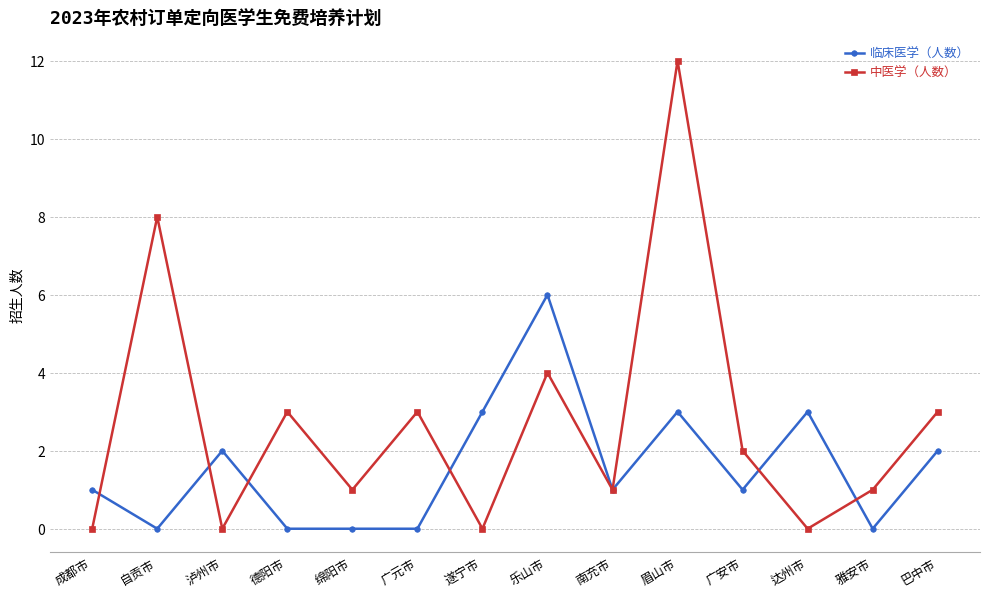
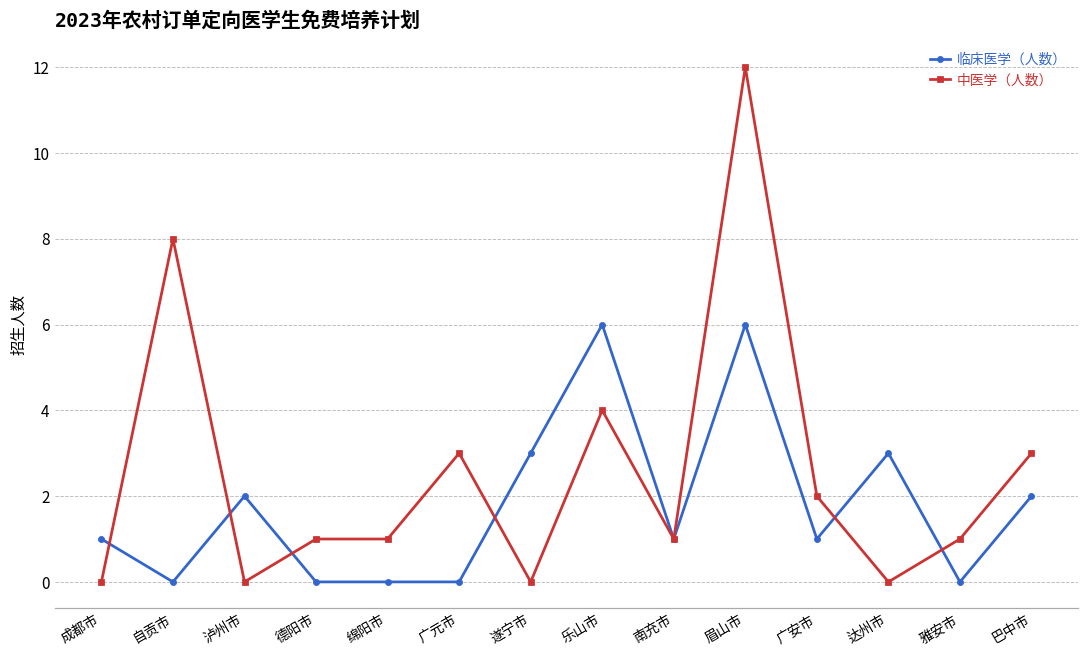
  {
    "临床医学（人数）": {
      "成都市": 1,
      "自贡市": 0,
      "泸州市": 2,
      "德阳市": 0,
      "绵阳市": 0,
      "广元市": 0,
      "遂宁市": 3,
      "乐山市": 6,
-     "眉山市": 3,
+     "眉山市": 6,
      "广安市": 1,
      "达州市": 3,
      "雅安市": 0,
      "巴中市": 2
    },
    "中医学（人数）": {
      "成都市": 0,
      "自贡市": 8,
      "泸州市": 0,
-     "德阳市": 3,
+     "德阳市": 1,
      "绵阳市": 1,
      "广元市": 3,
      "遂宁市": 0,
      "乐山市": 4,
      "眉山市": 12,
      "广安市": 2,
      "达州市": 0,
      "雅安市": 1,
      "巴中市": 3
    }
  }
